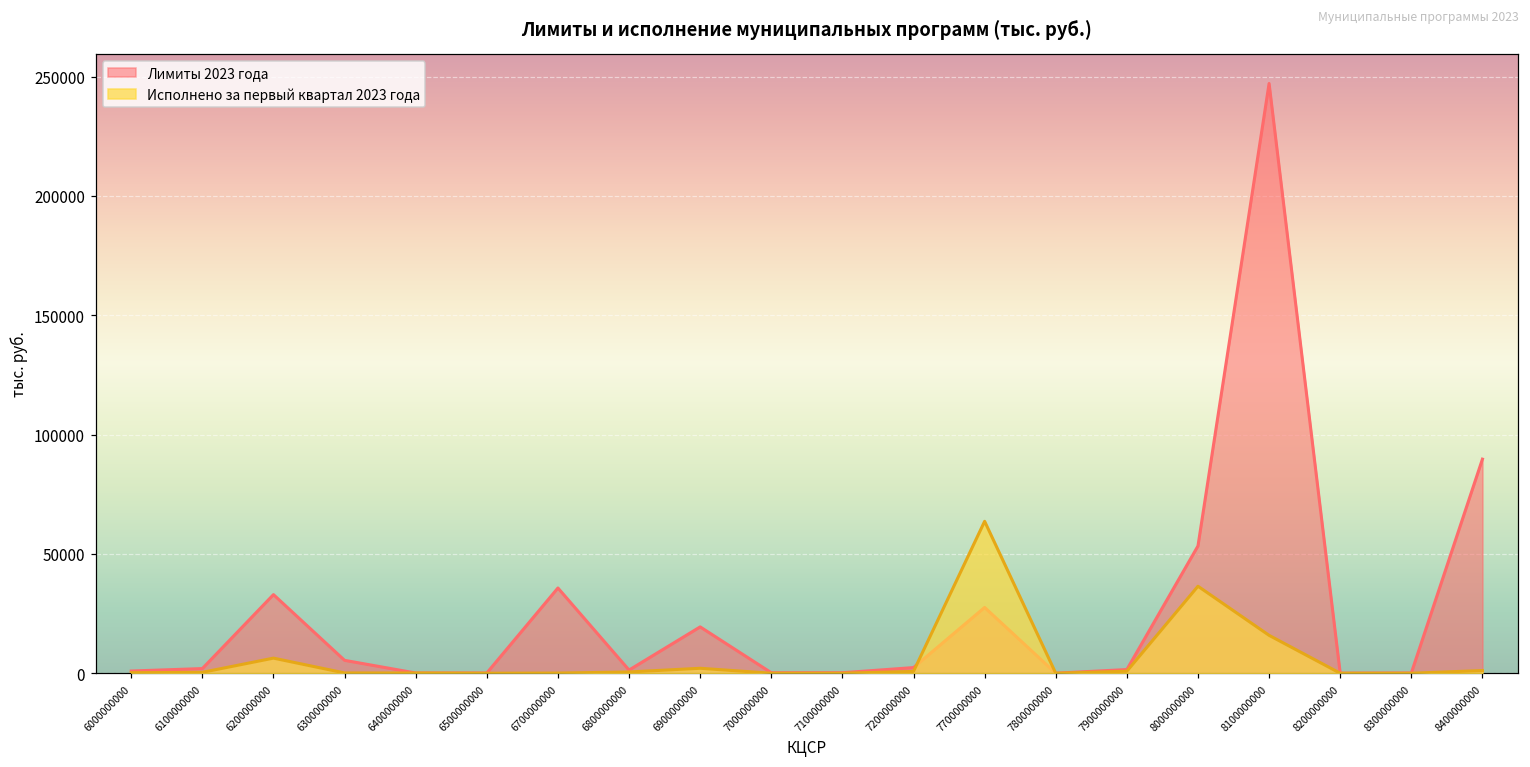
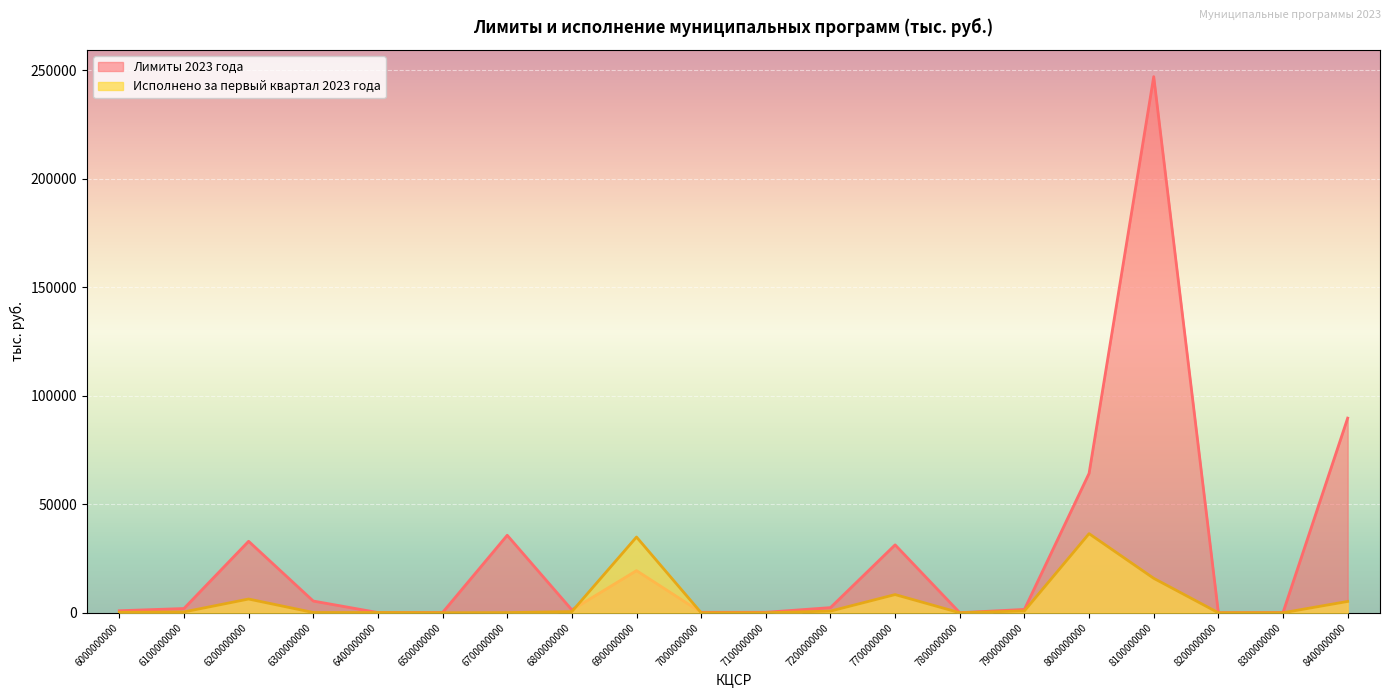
  {
    "Лимиты 2023 года": {
      "6100000000": 2000,
      "6200000000": 33000,
      "6300000000": 5000,
      "6700000000": 36000,
      "6900000000": 19000,
      "7200000000": 2000,
-     "7700000000": 28000,
-     "8000000000": 53000,
+     "7700000000": 31000,
+     "8000000000": 64000,
      "8100000000": 247000,
      "8400000000": 90000
    },
    "Исполнено за первый квартал 2023 года": {
      "6100000000": 0,
      "6200000000": 6000,
      "6300000000": 0,
      "6700000000": 0,
-     "6900000000": 2000,
+     "6900000000": 35000,
      "7200000000": 1000,
-     "7700000000": 64000,
+     "7700000000": 8000,
      "8000000000": 36000,
      "8100000000": 16000,
-     "8400000000": 1000
+     "8400000000": 5000
    }
  }
